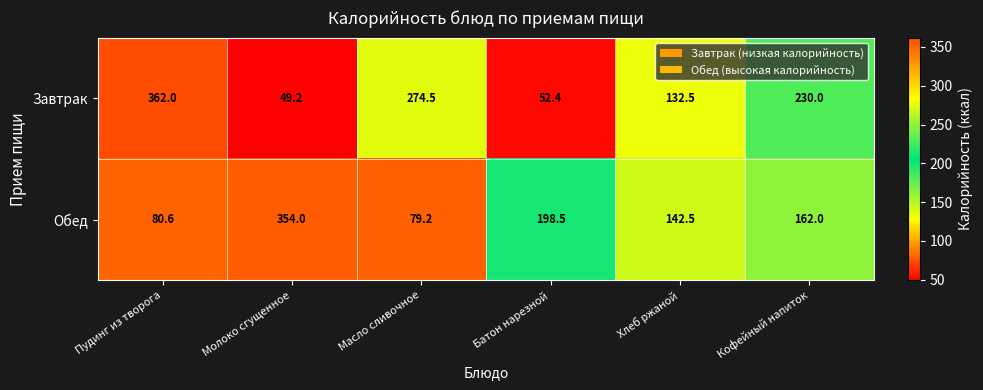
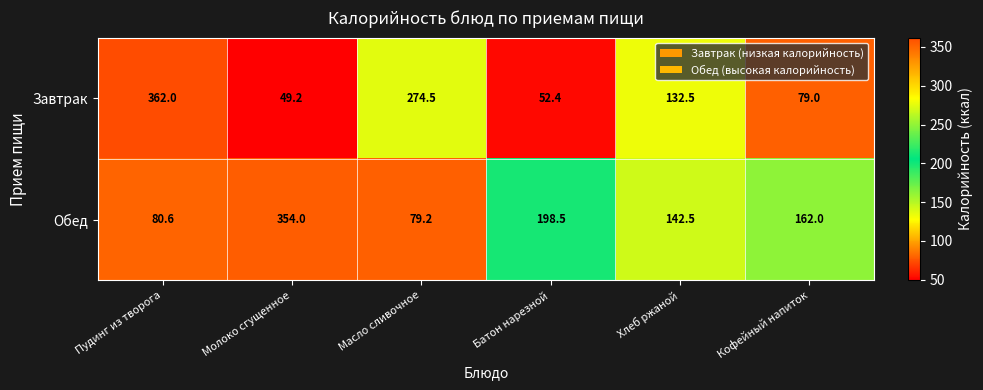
  {
    "Завтрак": {
      "Пудинг из творога": 362.0,
      "Молоко сгущенное": 49.2,
      "Масло сливочное": 274.5,
      "Батон нарезной": 52.4,
      "Хлеб ржаной": 132.5,
-     "Кофейный напиток": 230.0
+     "Кофейный напиток": 79.0
    },
    "Обед": {
      "Пудинг из творога": 80.6,
      "Молоко сгущенное": 354.0,
      "Масло сливочное": 79.2,
      "Батон нарезной": 198.5,
      "Хлеб ржаной": 142.5,
      "Кофейный напиток": 162.0
    }
  }
